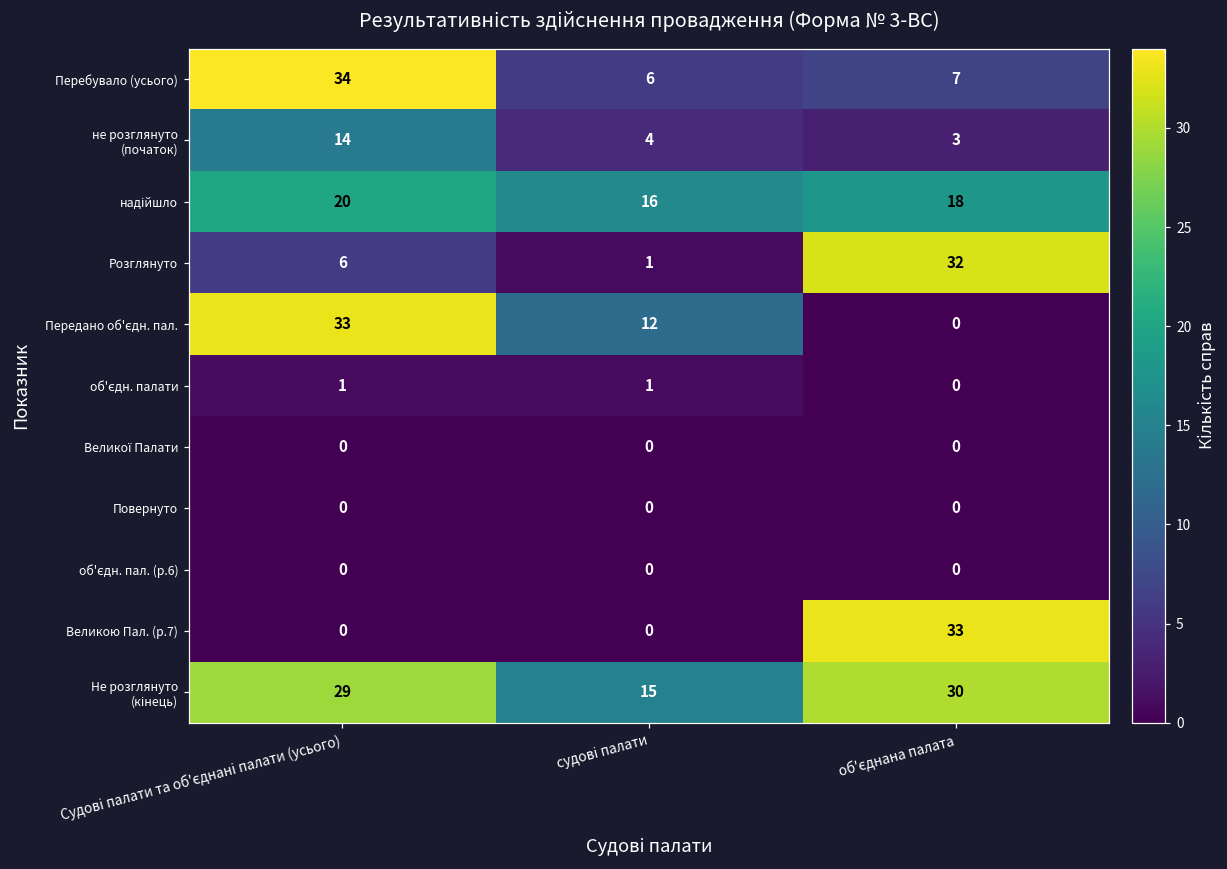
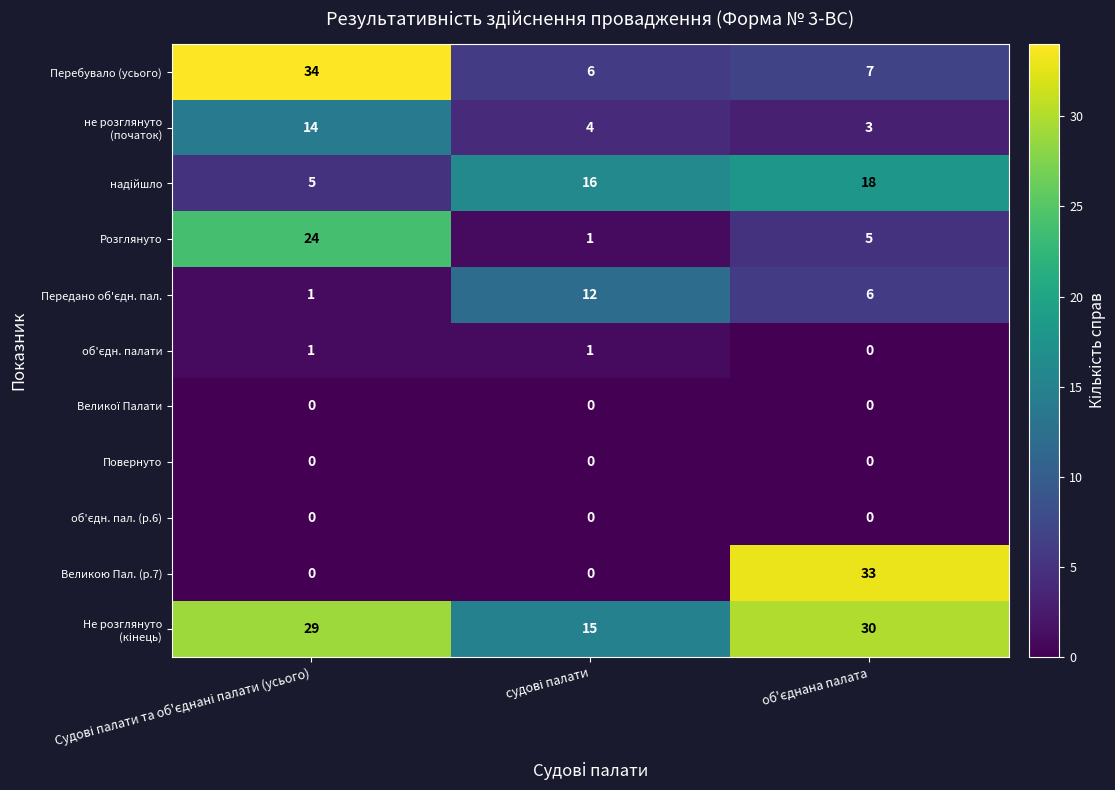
  {
    "Перебувало (усього)": {
      "Судові палати та об'єднані палати (усього)": 34,
      "судові палати": 6,
      "об'єднана палата": 7
    },
    "не розглянуто (початок)": {
      "Судові палати та об'єднані палати (усього)": 14,
      "судові палати": 4,
      "об'єднана палата": 3
    },
    "надійшло": {
-     "Судові палати та об'єднані палати (усього)": 20,
+     "Судові палати та об'єднані палати (усього)": 5,
      "судові палати": 16,
      "об'єднана палата": 18
    },
    "Розглянуто": {
-     "Судові палати та об'єднані палати (усього)": 6,
+     "Судові палати та об'єднані палати (усього)": 24,
      "судові палати": 1,
-     "об'єднана палата": 32
+     "об'єднана палата": 5
    },
    "Передано об'єдн. пал.": {
-     "Судові палати та об'єднані палати (усього)": 33,
+     "Судові палати та об'єднані палати (усього)": 1,
      "судові палати": 12,
-     "об'єднана палата": 0
+     "об'єднана палата": 6
    },
    "об'єдн. палати": {
      "Судові палати та об'єднані палати (усього)": 1,
      "судові палати": 1,
      "об'єднана палата": 0
    },
    "Великої Палати": {
      "Судові палати та об'єднані палати (усього)": 0,
      "судові палати": 0,
      "об'єднана палата": 0
    },
    "Повернуто": {
      "Судові палати та об'єднані палати (усього)": 0,
      "судові палати": 0,
      "об'єднана палата": 0
    },
    "об'єдн. пал. (р.6)": {
      "Судові палати та об'єднані палати (усього)": 0,
      "судові палати": 0,
      "об'єднана палата": 0
    },
    "Великою Пал. (р.7)": {
      "Судові палати та об'єднані палати (усього)": 0,
      "судові палати": 0,
      "об'єднана палата": 33
    },
    "Не розглянуто (кінець)": {
      "Судові палати та об'єднані палати (усього)": 29,
      "судові палати": 15,
      "об'єднана палата": 30
    }
  }
